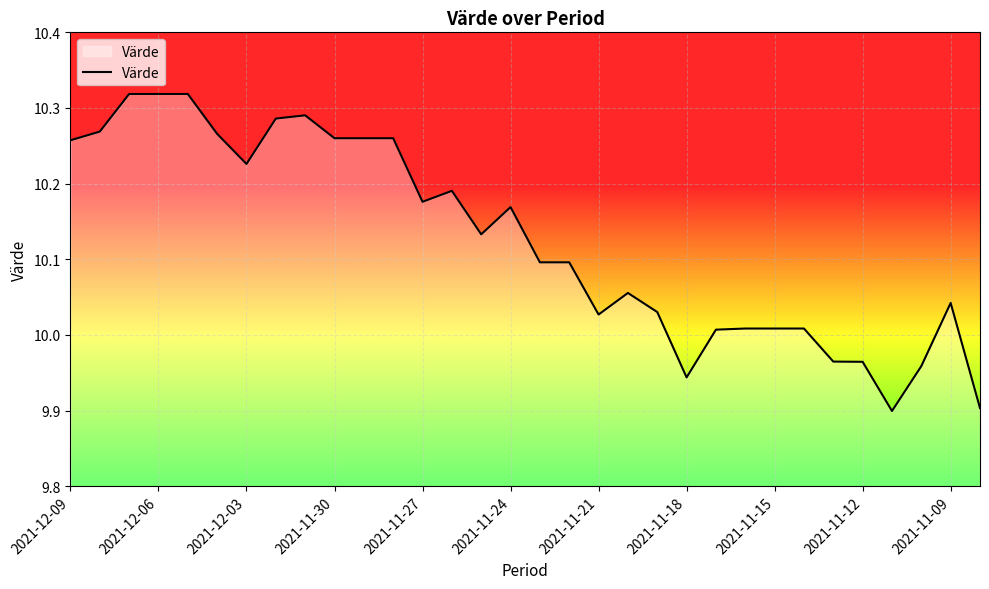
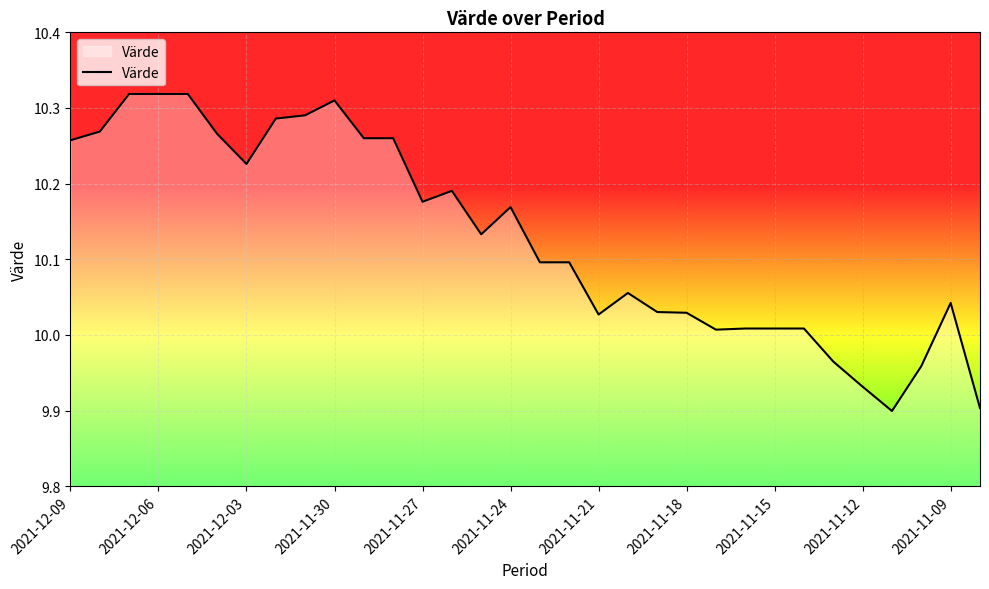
  {
    "2021-12-09": 10.26,
    "2021-12-06": 10.32,
    "2021-12-03": 10.23,
-   "2021-11-30": 10.26,
+   "2021-11-30": 10.31,
    "2021-11-27": 10.18,
    "2021-11-24": 10.17,
    "2021-11-21": 10.03,
-   "2021-11-18": 9.94,
+   "2021-11-18": 10.03,
    "2021-11-15": 10.01,
-   "2021-11-12": 9.96,
+   "2021-11-12": 9.93,
    "2021-11-09": 10.04
  }
